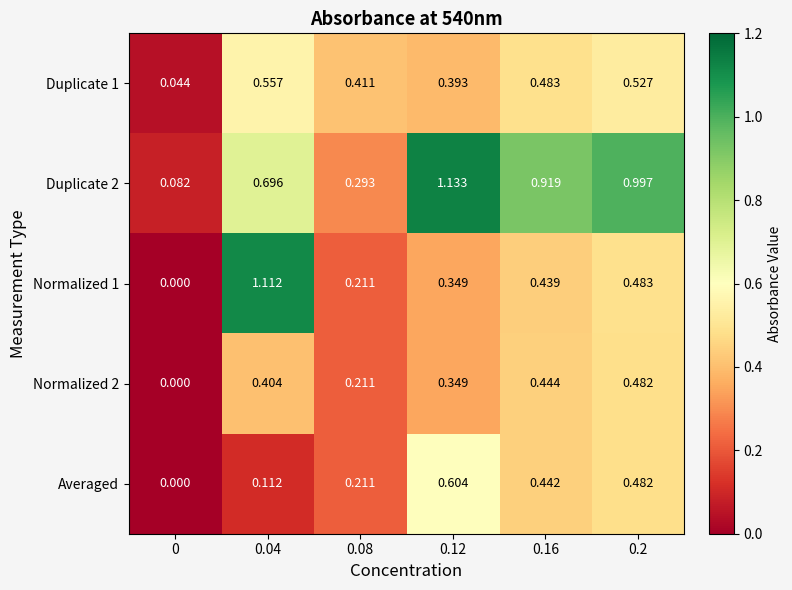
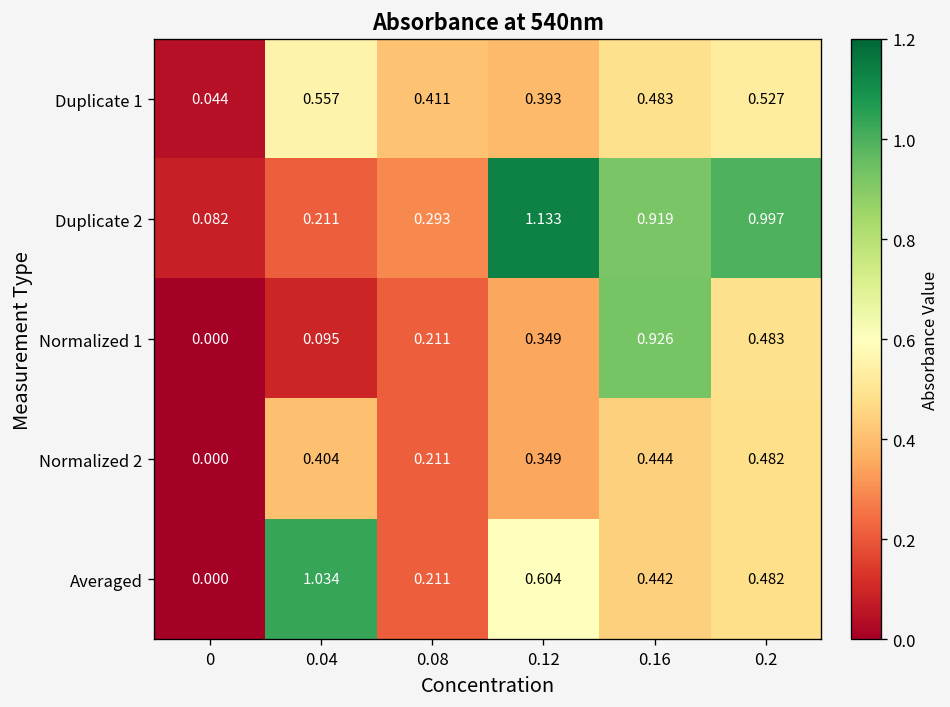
  {
    "Duplicate 1": {
      "0": 0.044,
      "0.04": 0.557,
      "0.08": 0.411,
      "0.12": 0.393,
      "0.16": 0.483,
      "0.2": 0.527
    },
    "Duplicate 2": {
      "0": 0.082,
-     "0.04": 0.696,
+     "0.04": 0.211,
      "0.08": 0.293,
      "0.12": 1.133,
      "0.16": 0.919,
      "0.2": 0.997
    },
    "Normalized 1": {
      "0": 0.000,
-     "0.04": 1.112,
+     "0.04": 0.095,
      "0.08": 0.211,
      "0.12": 0.349,
-     "0.16": 0.439,
+     "0.16": 0.926,
      "0.2": 0.483
    },
    "Normalized 2": {
      "0": 0.000,
      "0.04": 0.404,
      "0.08": 0.211,
      "0.12": 0.349,
      "0.16": 0.444,
      "0.2": 0.482
    },
    "Averaged": {
      "0": 0.000,
-     "0.04": 0.112,
+     "0.04": 1.034,
      "0.08": 0.211,
      "0.12": 0.604,
      "0.16": 0.442,
      "0.2": 0.482
    }
  }
